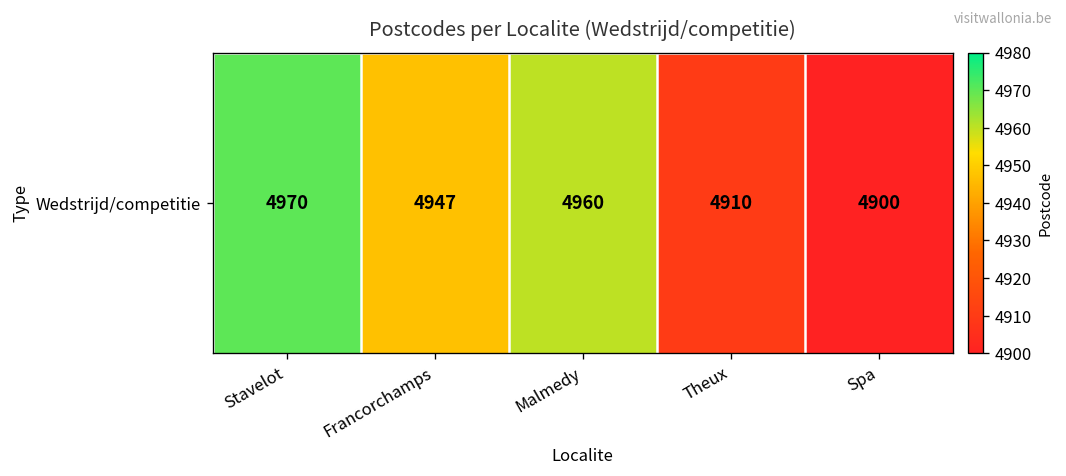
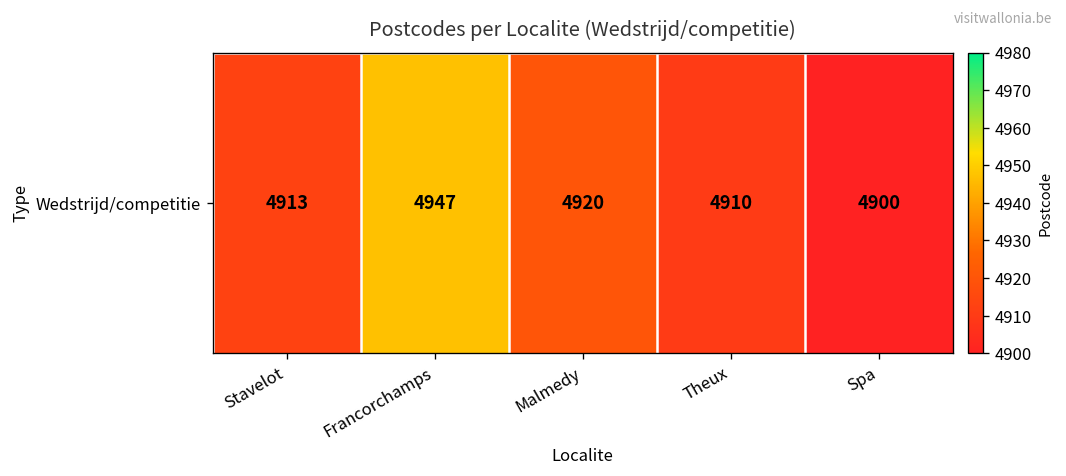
  {
    "Wedstrijd/competitie": {
-     "Stavelot": 4970,
+     "Stavelot": 4913,
      "Francorchamps": 4947,
-     "Malmedy": 4960,
+     "Malmedy": 4920,
      "Theux": 4910,
      "Spa": 4900
    }
  }
